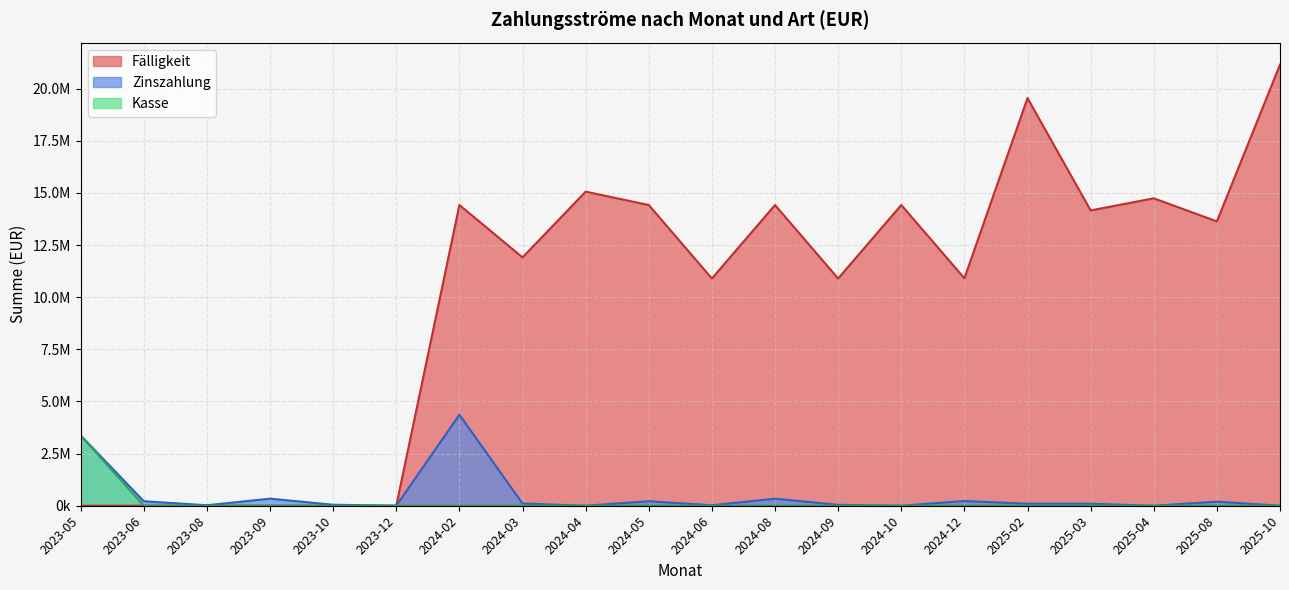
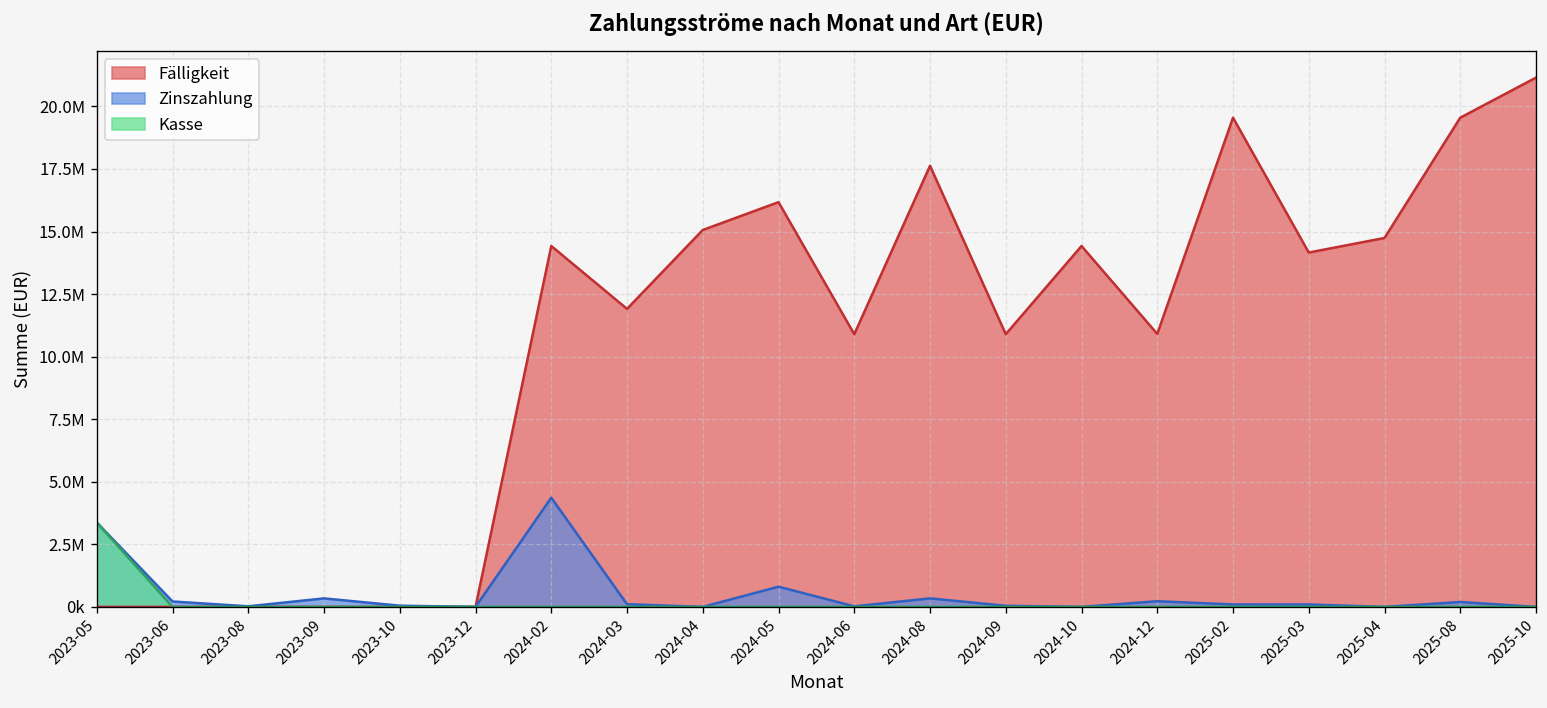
  {
    "Fälligkeit": {
      "2023-05": 0,
      "2024-02": 14400000,
      "2024-03": 11900000,
      "2024-04": 15100000,
-     "2024-05": 14400000,
+     "2024-05": 16200000,
      "2024-06": 10900000,
-     "2024-08": 14400000,
+     "2024-08": 17600000,
      "2024-09": 10900000,
      "2024-10": 14400000,
      "2024-12": 10900000,
      "2025-02": 19600000,
      "2025-03": 14200000,
      "2025-04": 14700000,
-     "2025-08": 13600000,
+     "2025-08": 19600000,
      "2025-10": 21200000
    },
    "Zinszahlung": {
      "2023-06": 200000,
      "2023-09": 300000,
      "2024-02": 4400000,
-     "2024-05": 200000,
+     "2024-05": 800000,
      "2024-08": 300000,
      "2024-12": 200000,
      "2025-08": 200000
    },
    "Kasse": {
      "2024-02": 0,
      "2024-05": 0,
      "2024-08": 0,
      "2024-12": 0,
      "2025-08": 0
    }
  }
